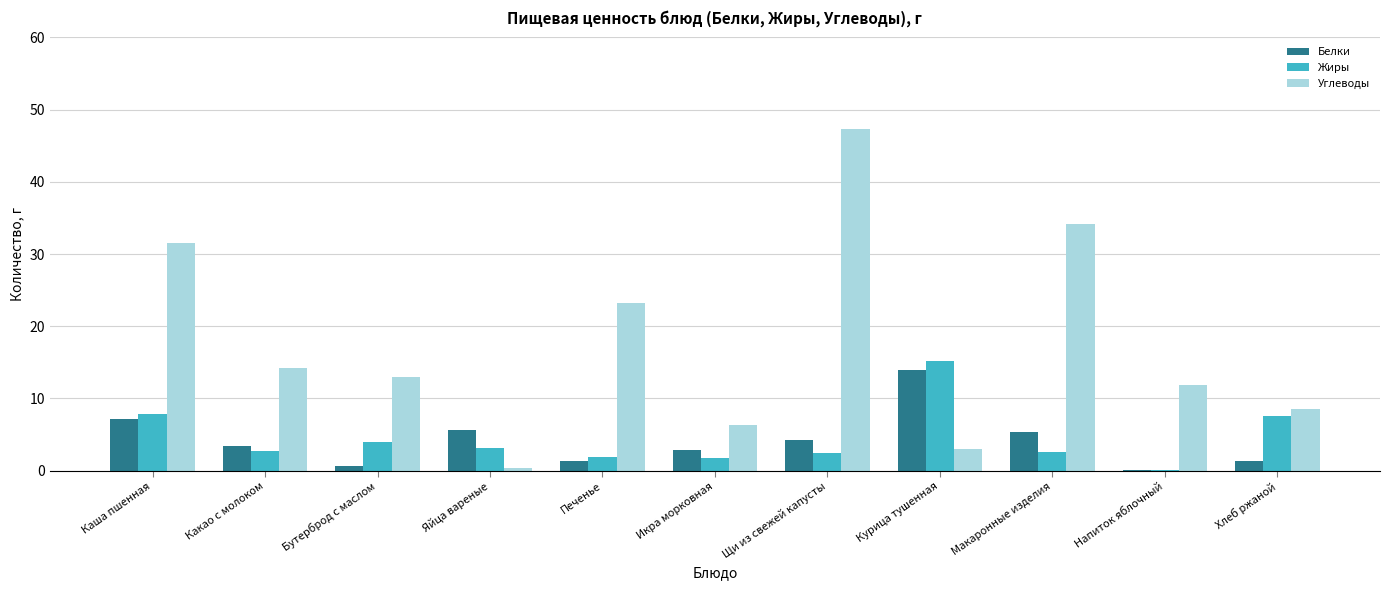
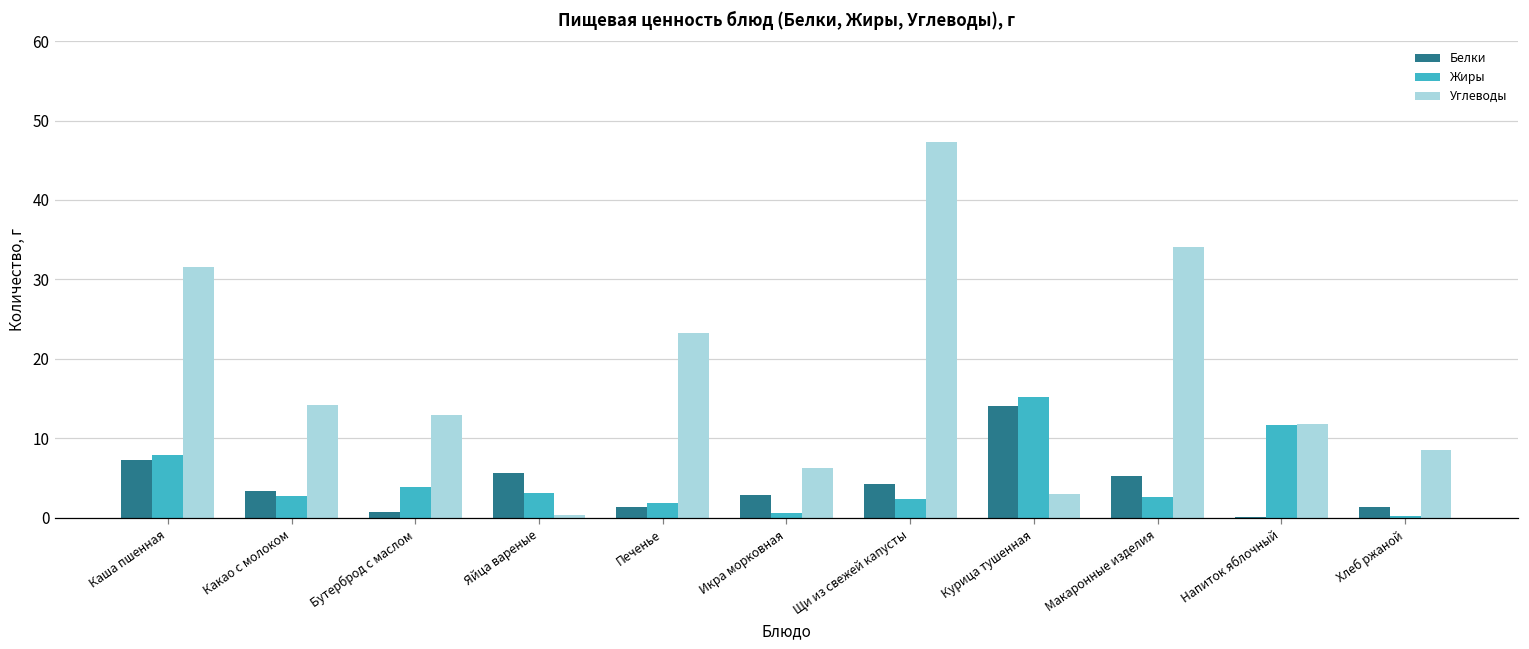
  {
    "Белки": {
      "Каша пшенная": 7,
      "Какао с молоком": 3,
      "Бутерброд с маслом": 1,
      "Яйца вареные": 6,
      "Печенье": 1,
      "Икра морковная": 3,
      "Щи из свежей капусты": 4,
      "Курица тушенная": 14,
      "Макаронные изделия": 5,
      "Хлеб ржаной": 1
    },
    "Жиры": {
      "Каша пшенная": 8,
      "Какао с молоком": 3,
      "Бутерброд с маслом": 4,
      "Яйца вареные": 3,
      "Печенье": 2,
-     "Икра морковная": 2,
+     "Икра морковная": 1,
      "Щи из свежей капусты": 2,
      "Курица тушенная": 15,
      "Макаронные изделия": 3,
-     "Напиток яблочный": 0,
-     "Хлеб ржаной": 8
+     "Напиток яблочный": 12,
+     "Хлеб ржаной": 0
    },
    "Углеводы": {
      "Каша пшенная": 32,
      "Какао с молоком": 14,
      "Бутерброд с маслом": 13,
      "Печенье": 23,
      "Икра морковная": 6,
      "Щи из свежей капусты": 47,
      "Курица тушенная": 3,
      "Макаронные изделия": 34,
      "Напиток яблочный": 12,
      "Хлеб ржаной": 9
    }
  }
